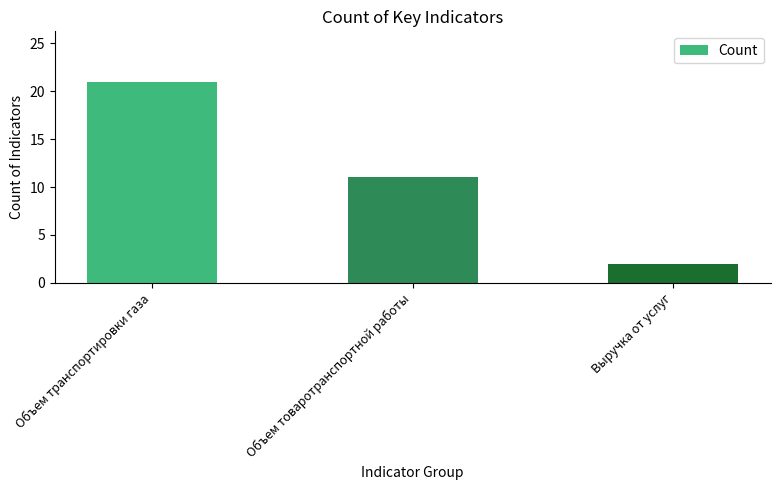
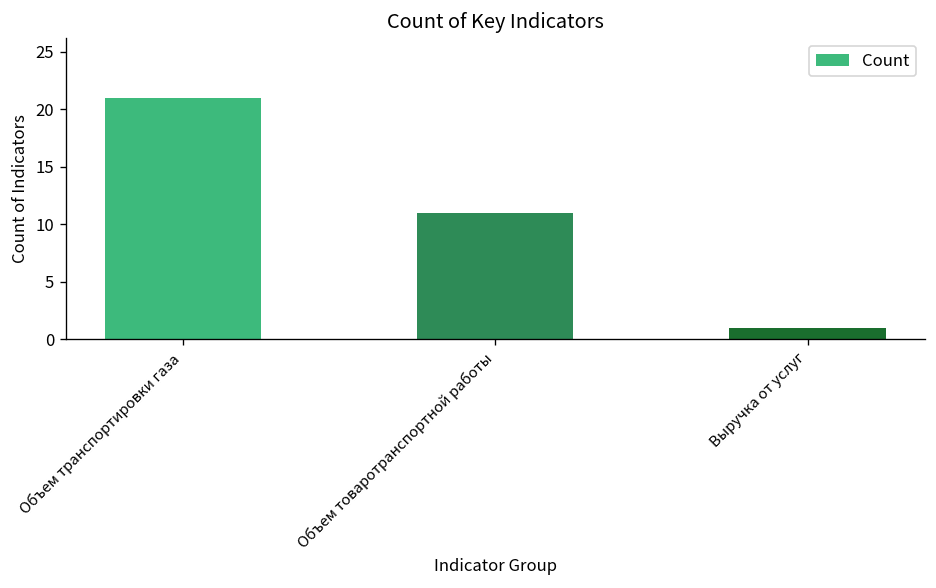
  {
    "Объем транспортировки газа": 21,
    "Объем товаротранспортной работы": 11,
-   "Выручка от услуг": 2
+   "Выручка от услуг": 1
  }
